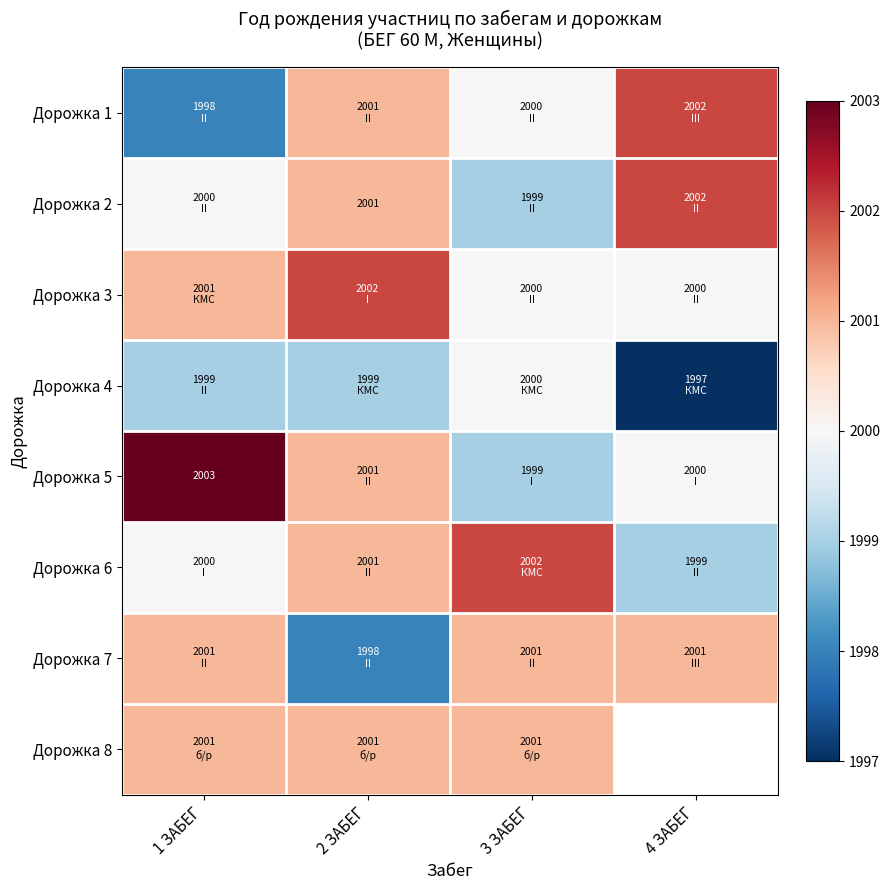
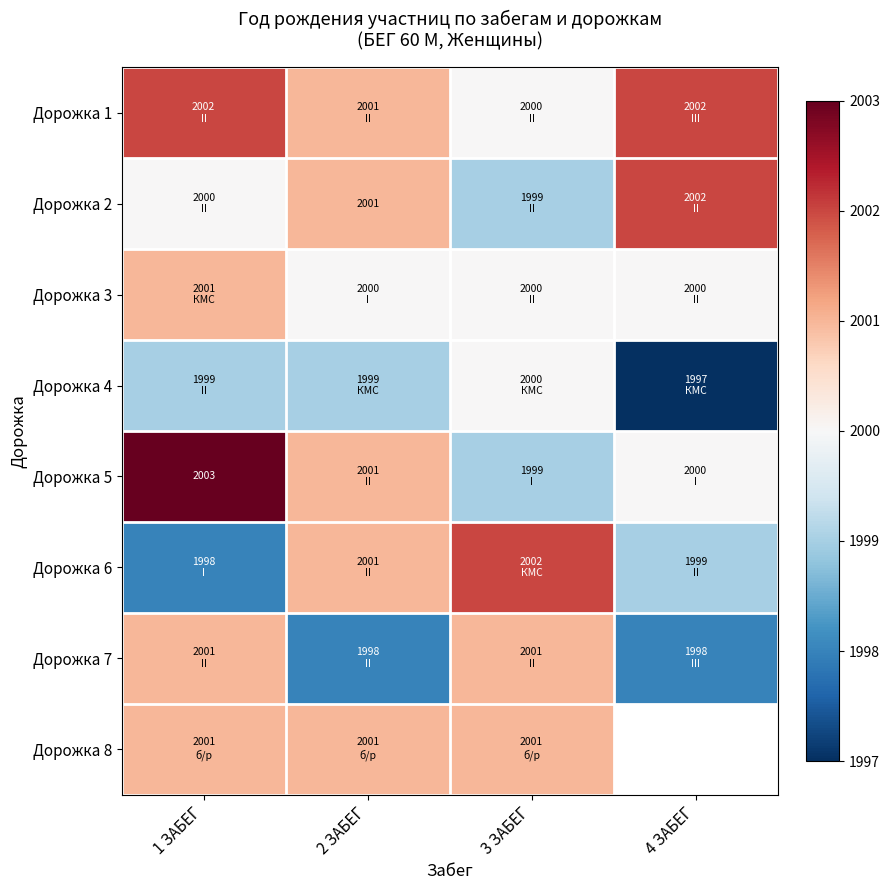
  {
    "Дорожка 1": {
-     "1 ЗАБЕГ": 1998,
+     "1 ЗАБЕГ": 2002,
      "2 ЗАБЕГ": 2001,
      "3 ЗАБЕГ": 2000,
      "4 ЗАБЕГ": 2002
    },
    "Дорожка 2": {
      "1 ЗАБЕГ": 2000,
      "2 ЗАБЕГ": 2001,
      "3 ЗАБЕГ": 1999,
      "4 ЗАБЕГ": 2002
    },
    "Дорожка 3": {
      "1 ЗАБЕГ": 2001,
-     "2 ЗАБЕГ": 2002,
+     "2 ЗАБЕГ": 2000,
      "3 ЗАБЕГ": 2000,
      "4 ЗАБЕГ": 2000
    },
    "Дорожка 4": {
      "1 ЗАБЕГ": 1999,
      "2 ЗАБЕГ": 1999,
      "3 ЗАБЕГ": 2000,
      "4 ЗАБЕГ": 1997
    },
    "Дорожка 5": {
      "1 ЗАБЕГ": 2003,
      "2 ЗАБЕГ": 2001,
      "3 ЗАБЕГ": 1999,
      "4 ЗАБЕГ": 2000
    },
    "Дорожка 6": {
-     "1 ЗАБЕГ": 2000,
+     "1 ЗАБЕГ": 1998,
      "2 ЗАБЕГ": 2001,
      "3 ЗАБЕГ": 2002,
      "4 ЗАБЕГ": 1999
    },
    "Дорожка 7": {
      "1 ЗАБЕГ": 2001,
      "2 ЗАБЕГ": 1998,
      "3 ЗАБЕГ": 2001,
-     "4 ЗАБЕГ": 2001
+     "4 ЗАБЕГ": 1998
    },
    "Дорожка 8": {
      "1 ЗАБЕГ": 2001,
      "2 ЗАБЕГ": 2001,
      "3 ЗАБЕГ": 2001
    }
  }
